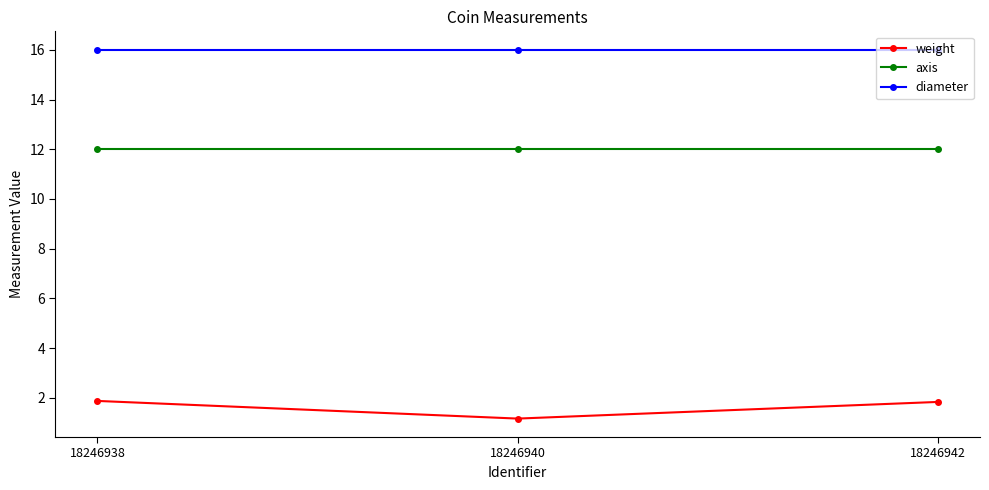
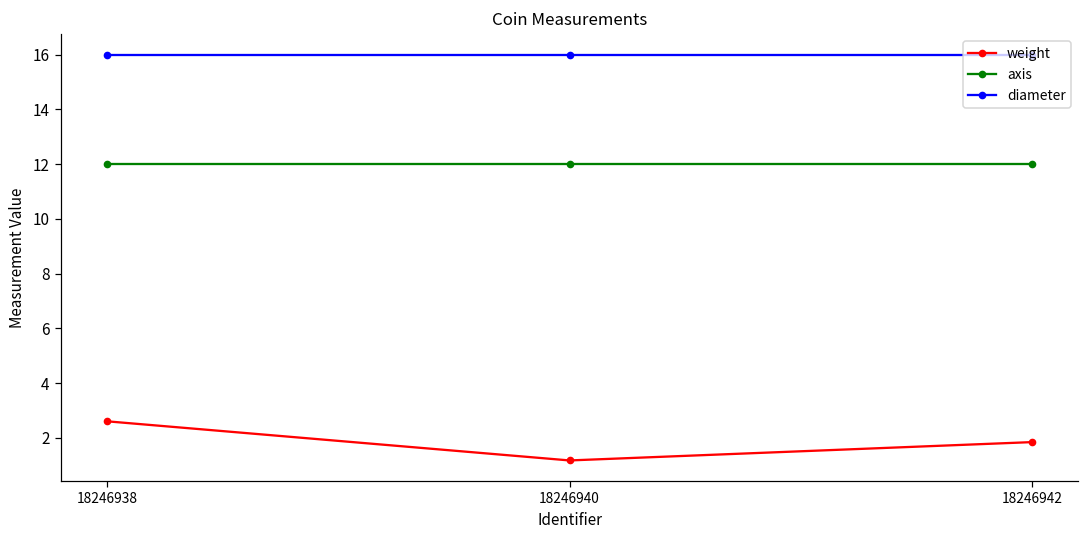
  {
    "weight": {
-     "18246938": 1.9,
+     "18246938": 2.6,
      "18246940": 1.2,
      "18246942": 1.8
    },
    "axis": {
      "18246938": 12.0,
      "18246940": 12.0,
      "18246942": 12.0
    },
    "diameter": {
      "18246938": 16.0,
      "18246940": 16.0
    }
  }
